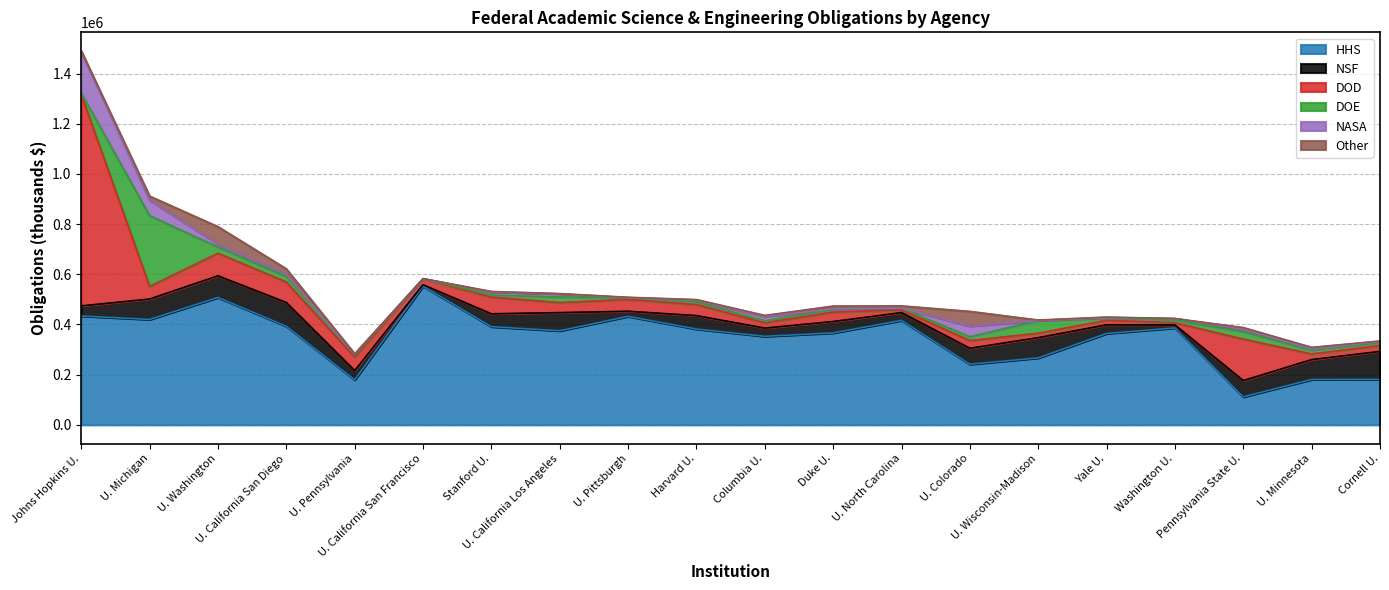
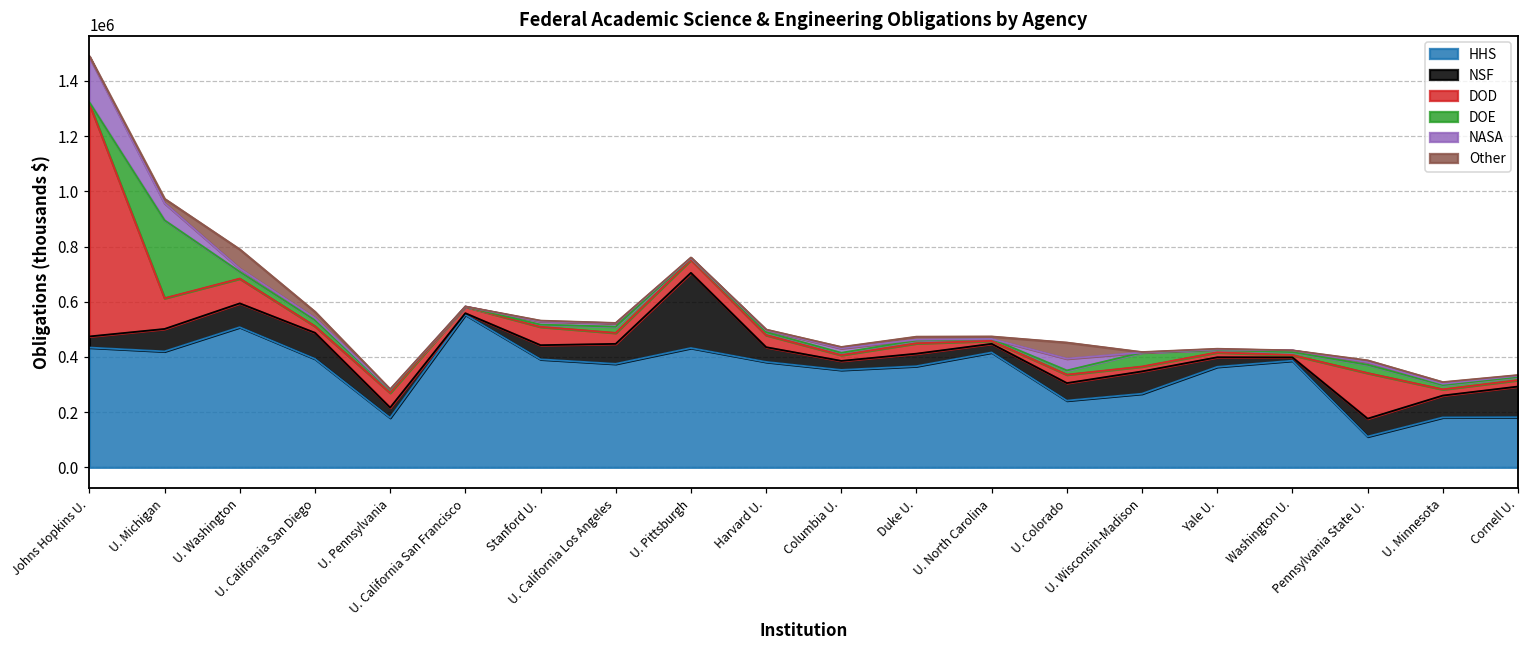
  {
    "HHS": {
      "Johns Hopkins U.": 430000,
      "U. Michigan": 420000,
      "U. Washington": 510000,
      "U. California San Diego": 390000,
      "U. Pennsylvania": 180000,
      "Stanford U.": 390000,
      "U. California Los Angeles": 380000,
      "U. Pittsburgh": 430000,
      "Harvard U.": 380000,
      "Columbia U.": 350000,
      "Duke U.": 370000,
      "U. North Carolina": 420000,
      "U. Colorado": 240000,
      "U. Wisconsin-Madison": 270000,
      "Yale U.": 360000,
      "Washington U.": 390000,
      "Pennsylvania State U.": 110000,
      "U. Minnesota": 180000,
      "Cornell U.": 180000
    },
    "NSF": {
      "Johns Hopkins U.": 40000,
      "U. Michigan": 80000,
      "U. Washington": 90000,
      "U. California San Diego": 90000,
      "U. Pennsylvania": 40000,
      "Stanford U.": 50000,
      "U. California Los Angeles": 70000,
-     "U. Pittsburgh": 20000,
+     "U. Pittsburgh": 270000,
      "Harvard U.": 50000,
      "Columbia U.": 30000,
      "Duke U.": 50000,
      "U. North Carolina": 30000,
      "U. Colorado": 60000,
      "U. Wisconsin-Madison": 80000,
      "Yale U.": 30000,
      "Pennsylvania State U.": 60000,
      "U. Minnesota": 80000,
      "Cornell U.": 110000
    },
    "DOD": {
-     "U. Michigan": 50000,
+     "U. Michigan": 110000,
      "U. Washington": 90000,
-     "U. California San Diego": 80000,
+     "U. California San Diego": 20000,
      "U. California Los Angeles": 40000,
      "Harvard U.": 40000,
      "Duke U.": 40000,
      "U. Colorado": 30000,
      "U. Wisconsin-Madison": 20000,
      "Pennsylvania State U.": 170000,
      "U. Minnesota": 20000,
      "Cornell U.": 20000
    },
    "DOE": {
      "U. Michigan": 280000,
      "U. Washington": 20000,
      "U. California Los Angeles": 20000,
      "U. Colorado": 20000
    },
    "NASA": {
      "U. Michigan": 60000,
      "U. Washington": 10000,
      "U. Colorado": 40000
    },
    "Other": {
      "U. Michigan": 20000,
      "U. Washington": 70000,
      "U. California San Diego": 20000,
      "Duke U.": 10000,
      "U. Colorado": 60000
    }
  }
